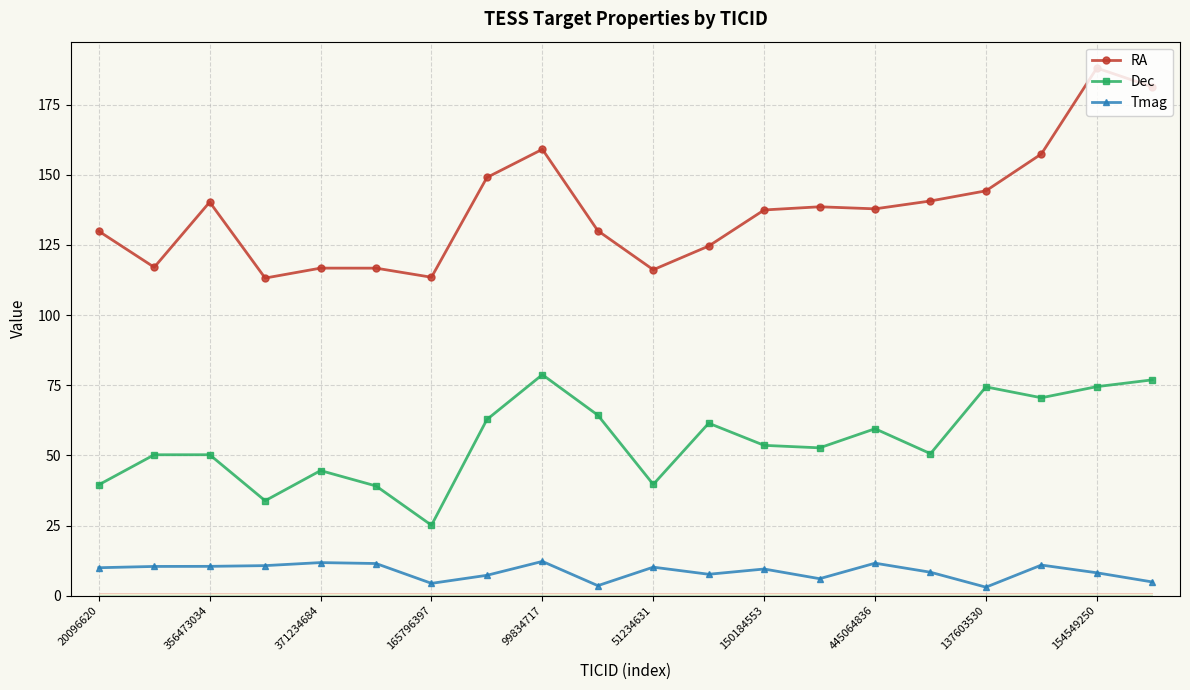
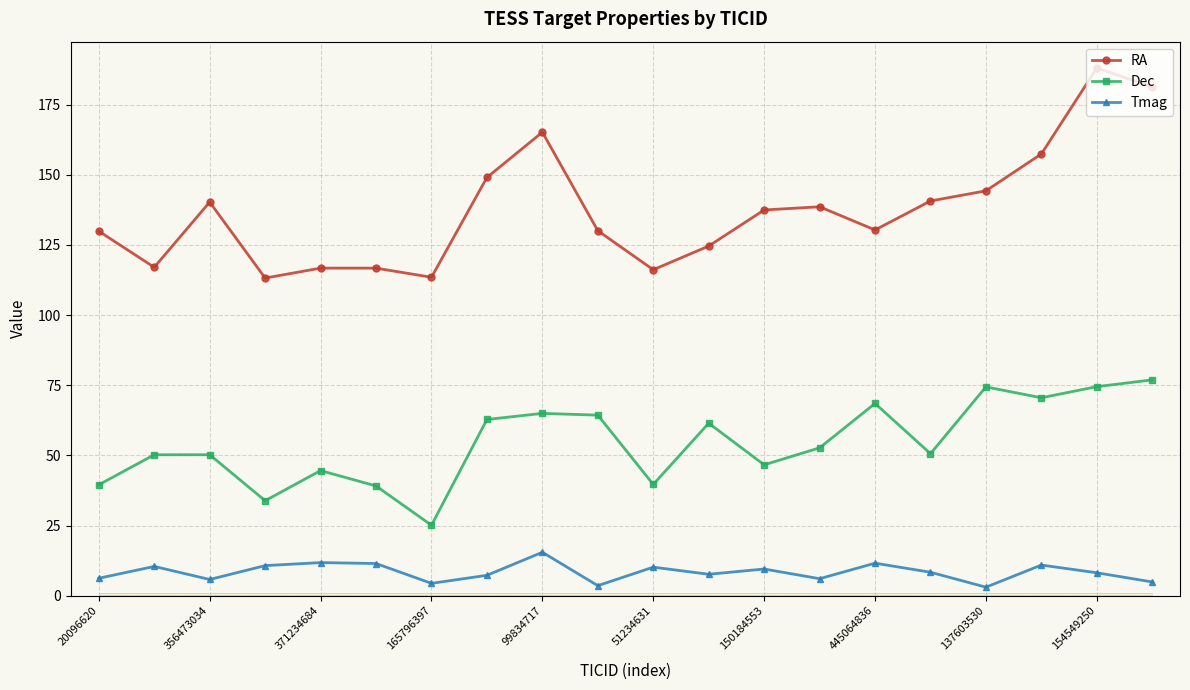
  {
    "RA": {
      "20096620": 130,
      "356473034": 140,
      "371234684": 117,
      "165796397": 113,
-     "99834717": 159,
+     "99834717": 165,
      "51234631": 116,
      "150184553": 137,
-     "445064836": 138,
+     "445064836": 130,
      "137603530": 144
    },
    "Dec": {
      "20096620": 40,
      "356473034": 50,
      "371234684": 45,
      "165796397": 25,
-     "99834717": 79,
+     "99834717": 65,
      "51234631": 40,
-     "150184553": 54,
-     "445064836": 59,
+     "150184553": 47,
+     "445064836": 69,
      "137603530": 74,
      "154549250": 74
    },
    "Tmag": {
-     "20096620": 10,
-     "356473034": 10,
+     "20096620": 6,
+     "356473034": 6,
      "371234684": 12,
      "165796397": 4,
-     "99834717": 12,
+     "99834717": 15,
      "51234631": 10,
      "150184553": 10,
      "445064836": 12,
      "137603530": 3,
      "154549250": 8
    }
  }
